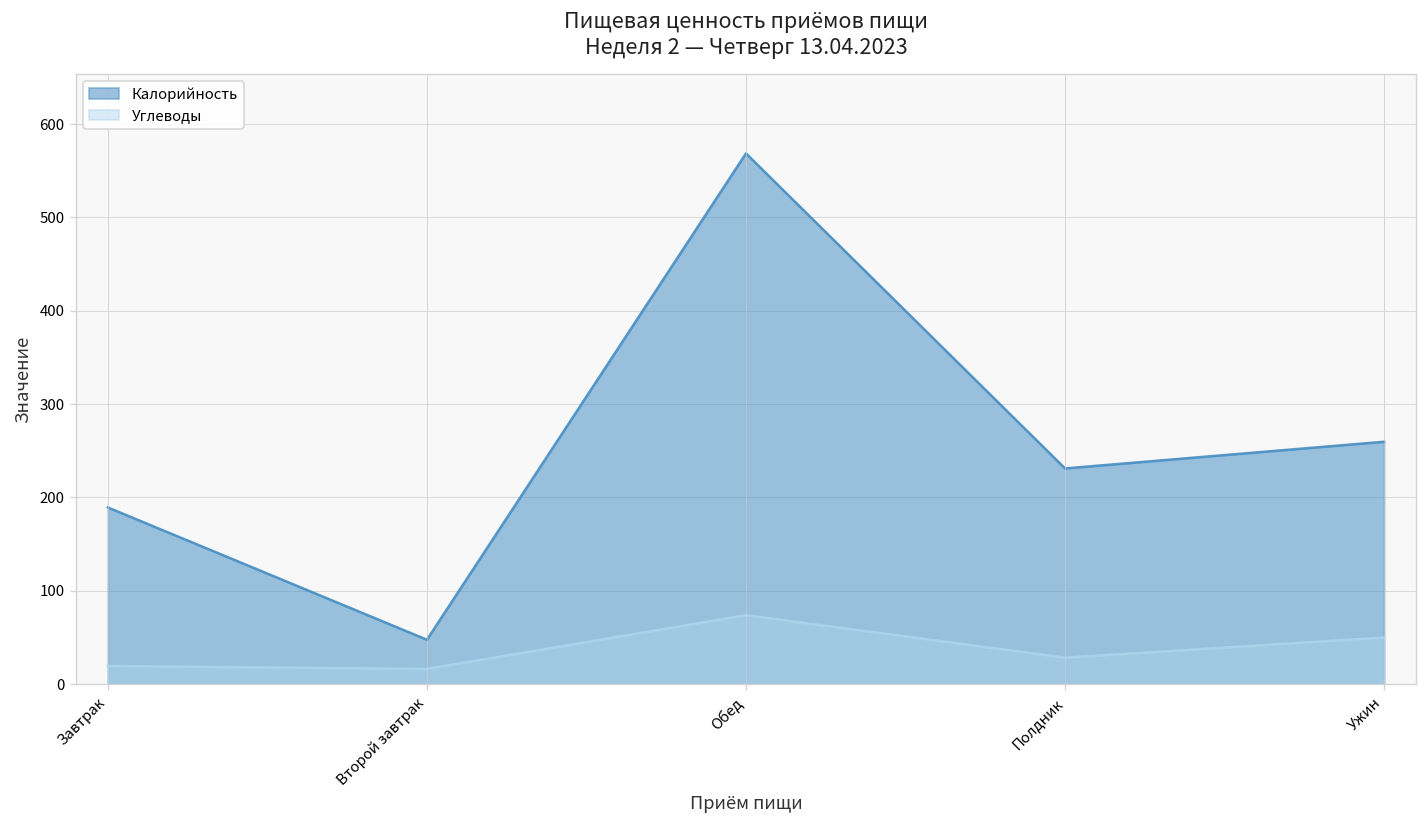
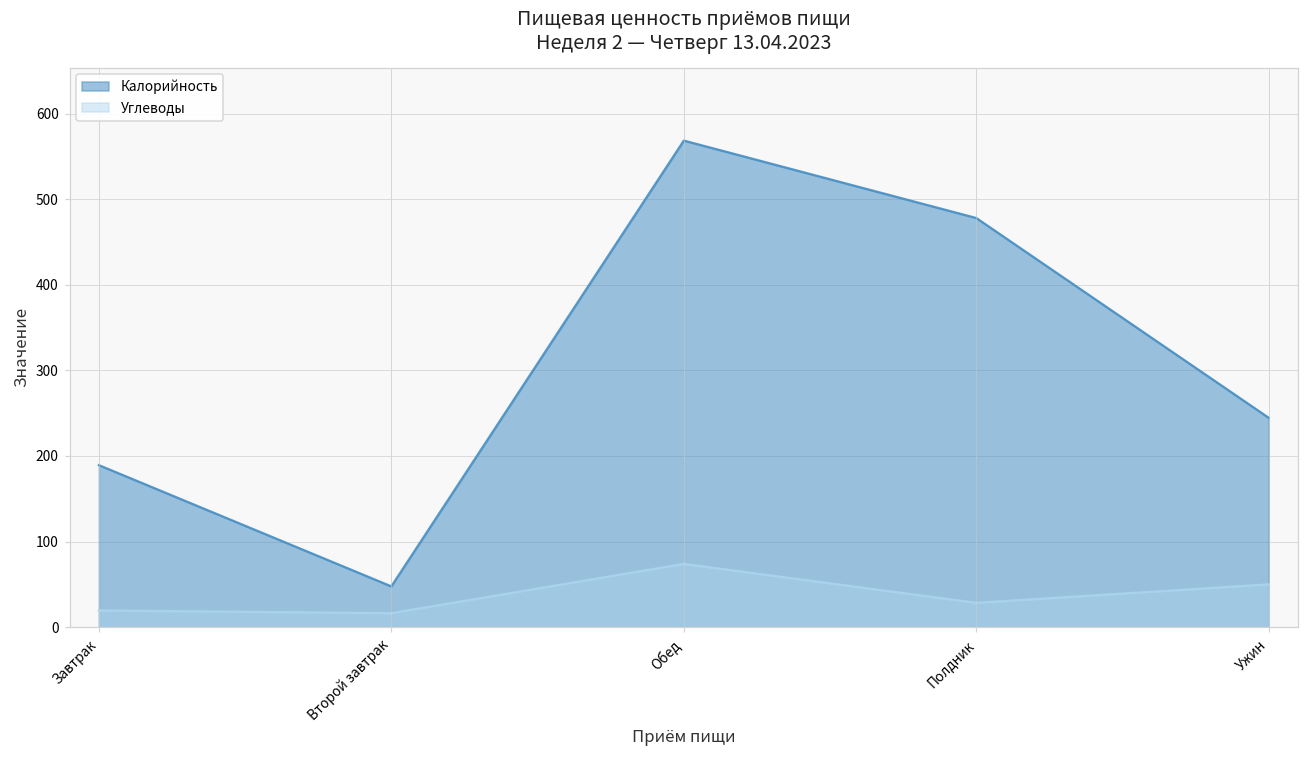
  {
    "Калорийность": {
      "Завтрак": 190,
      "Второй завтрак": 50,
      "Обед": 570,
-     "Полдник": 230,
-     "Ужин": 260
+     "Полдник": 480,
+     "Ужин": 240
    },
    "Углеводы": {
      "Завтрак": 20,
      "Второй завтрак": 20,
      "Обед": 70,
      "Полдник": 30,
      "Ужин": 50
    }
  }
